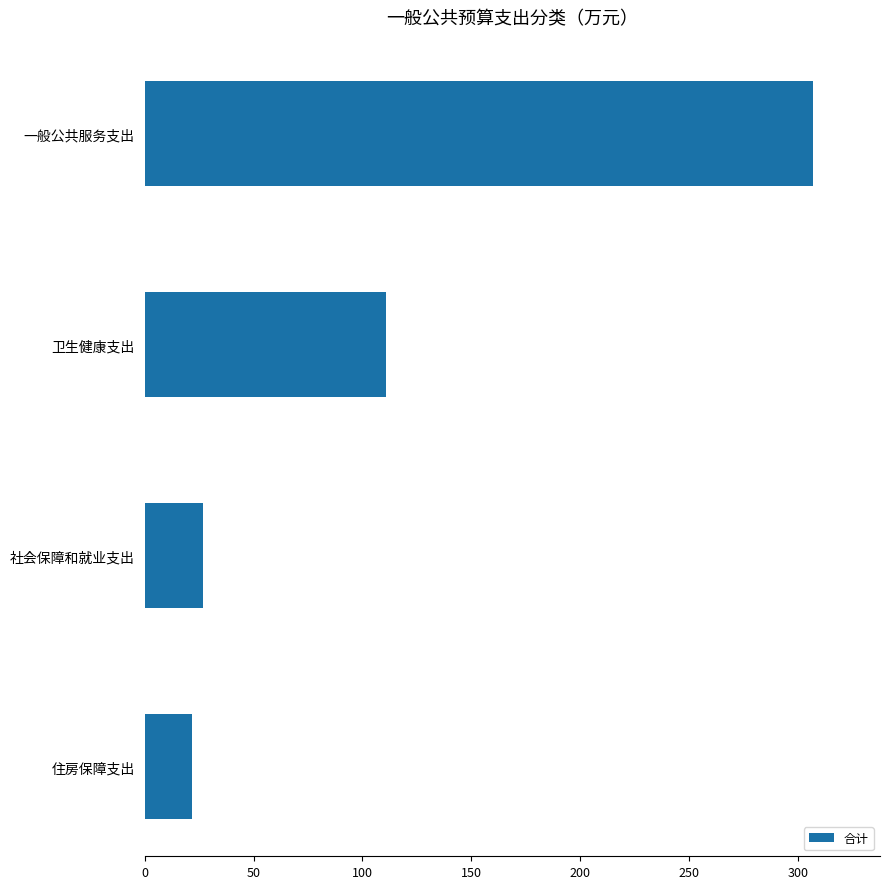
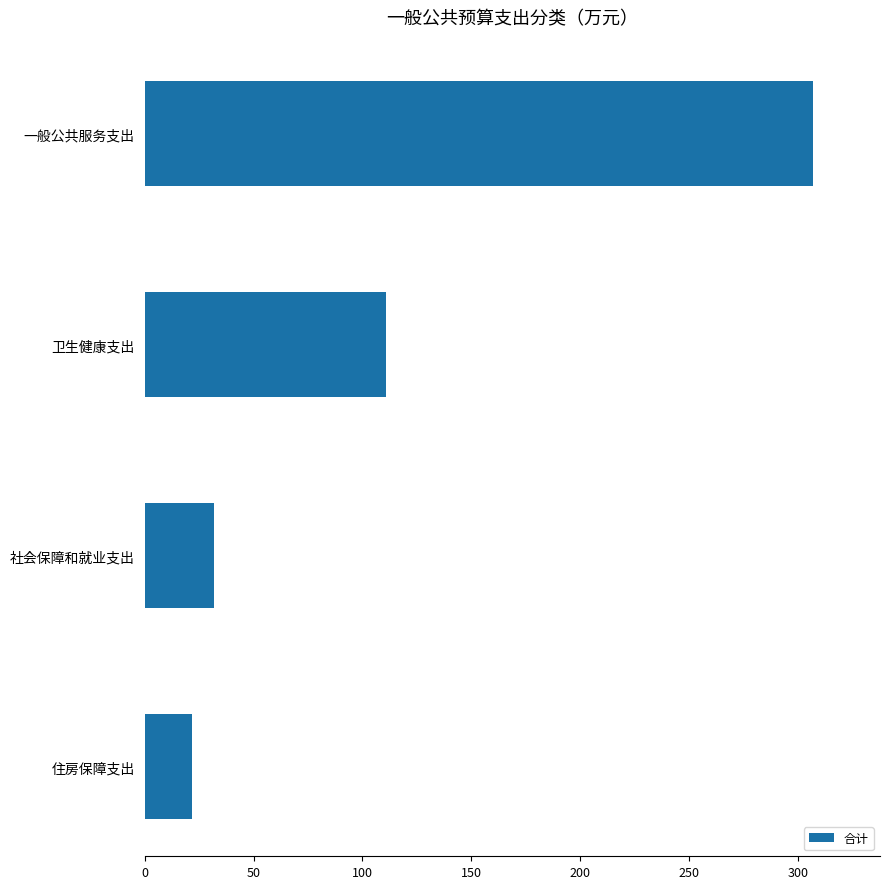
  {
    "一般公共服务支出": 307,
    "卫生健康支出": 111,
-   "社会保障和就业支出": 27,
+   "社会保障和就业支出": 32,
    "住房保障支出": 22
  }
